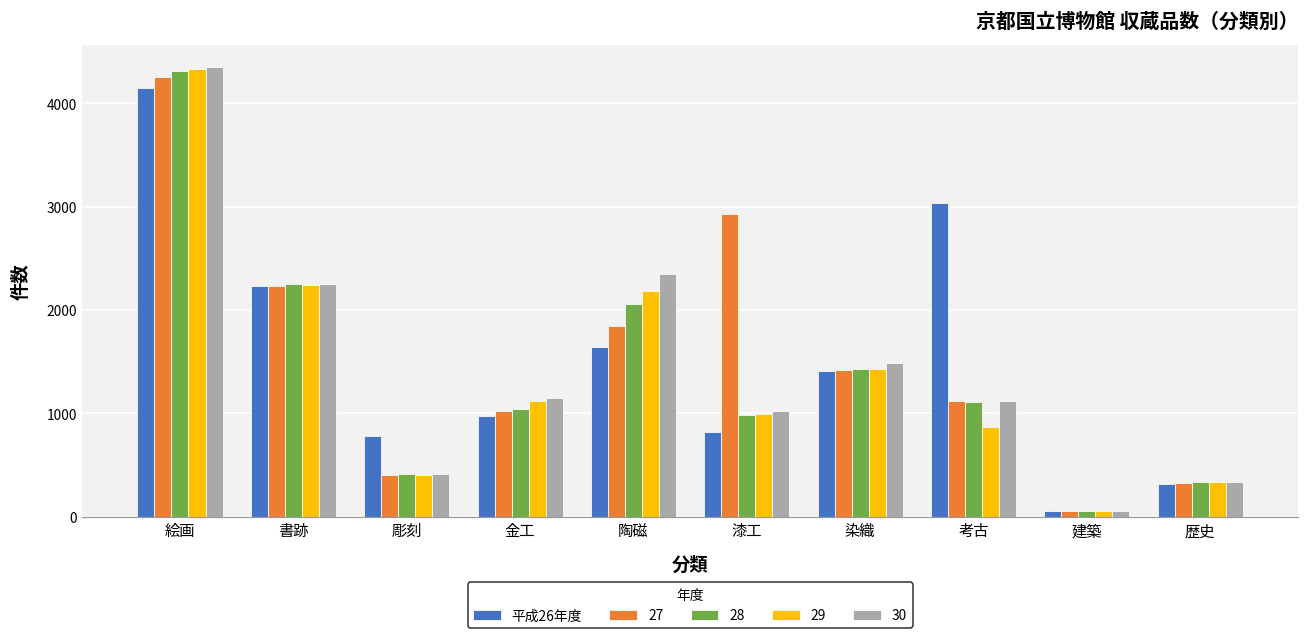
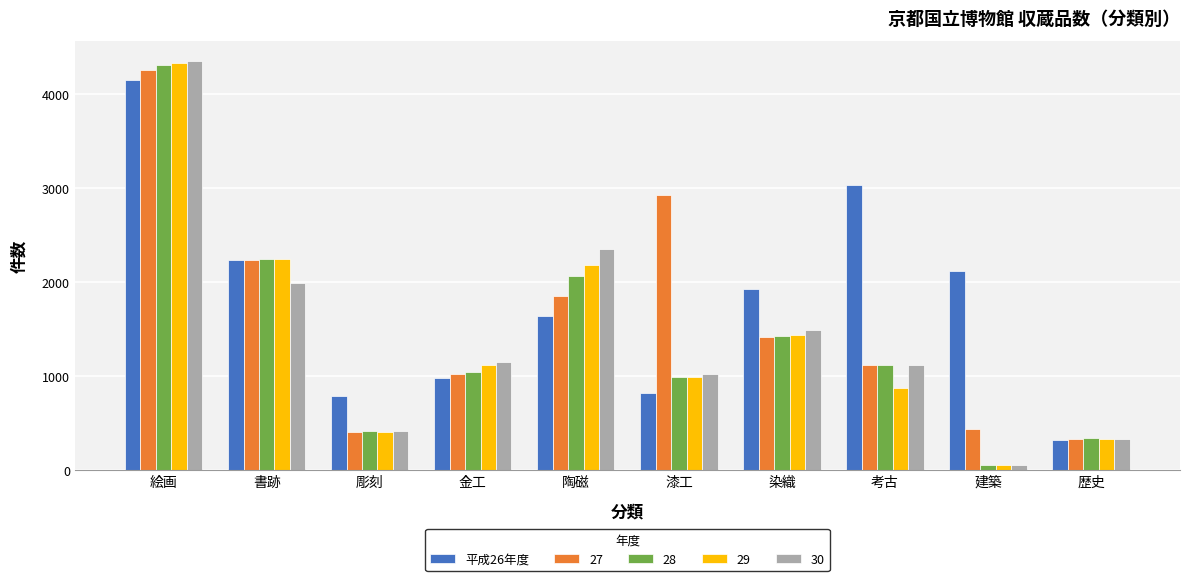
  {
    "平成26年度": {
      "絵画": 4100,
      "書跡": 2200,
      "彫刻": 800,
      "金工": 1000,
      "陶磁": 1600,
      "漆工": 800,
-     "染織": 1400,
+     "染織": 1900,
      "考古": 3000,
-     "建築": 100,
+     "建築": 2100,
      "歴史": 300
    },
    "27": {
      "絵画": 4300,
      "書跡": 2200,
      "彫刻": 400,
      "金工": 1000,
      "陶磁": 1800,
      "漆工": 2900,
      "染織": 1400,
      "考古": 1100,
-     "建築": 100,
+     "建築": 400,
      "歴史": 300
    },
    "28": {
      "絵画": 4300,
      "書跡": 2200,
      "彫刻": 400,
      "金工": 1000,
      "陶磁": 2100,
      "漆工": 1000,
      "染織": 1400,
      "考古": 1100,
      "建築": 100,
      "歴史": 300
    },
    "29": {
      "絵画": 4300,
      "書跡": 2200,
      "彫刻": 400,
      "金工": 1100,
      "陶磁": 2200,
      "漆工": 1000,
      "染織": 1400,
      "考古": 900,
      "建築": 100,
      "歴史": 300
    },
    "30": {
      "絵画": 4300,
-     "書跡": 2300,
+     "書跡": 2000,
      "彫刻": 400,
      "金工": 1100,
      "陶磁": 2300,
      "漆工": 1000,
      "染織": 1500,
      "考古": 1100,
      "建築": 100,
      "歴史": 300
    }
  }
